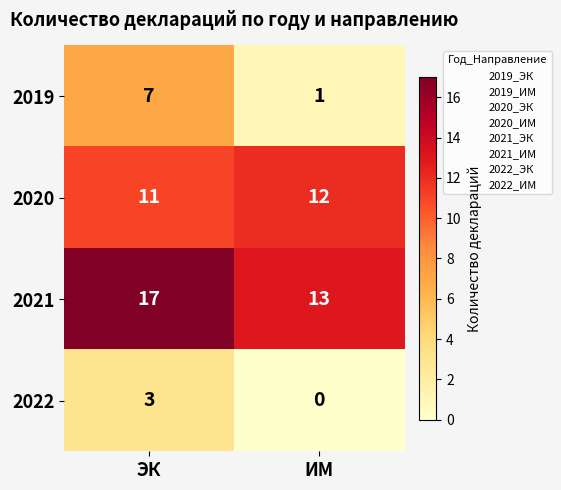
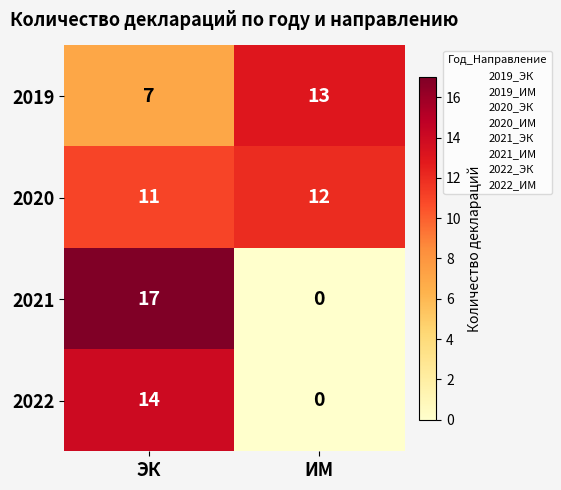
  {
    "2019": {
      "ЭК": 7,
-     "ИМ": 1
+     "ИМ": 13
    },
    "2020": {
      "ЭК": 11,
      "ИМ": 12
    },
    "2021": {
      "ЭК": 17,
-     "ИМ": 13
+     "ИМ": 0
    },
    "2022": {
-     "ЭК": 3,
+     "ЭК": 14,
      "ИМ": 0
    }
  }
